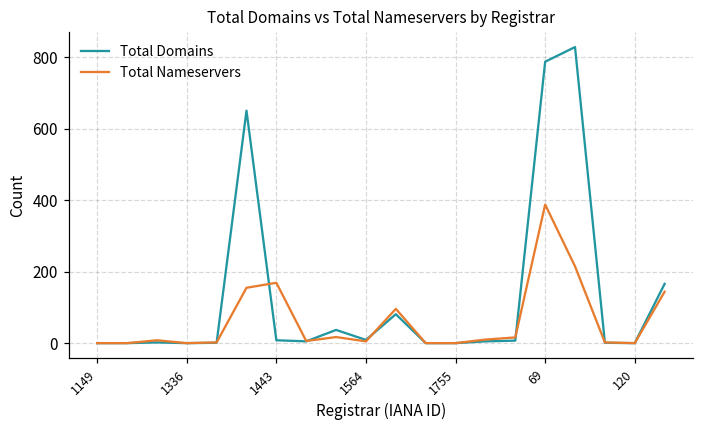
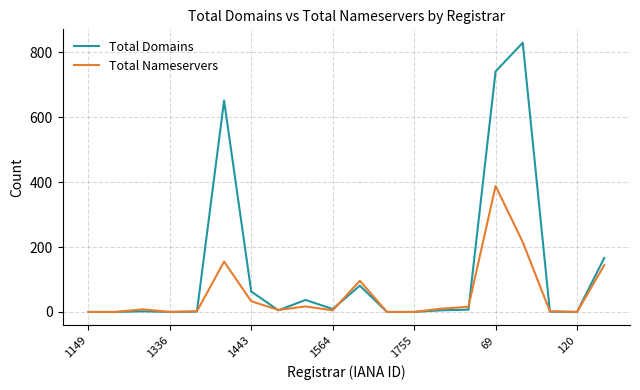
  {
    "Total Domains": {
-     "1443": 10,
-     "69": 790
+     "1443": 60,
+     "69": 740
    },
    "Total Nameservers": {
-     "1443": 170,
+     "1443": 30,
      "69": 390
    }
  }
